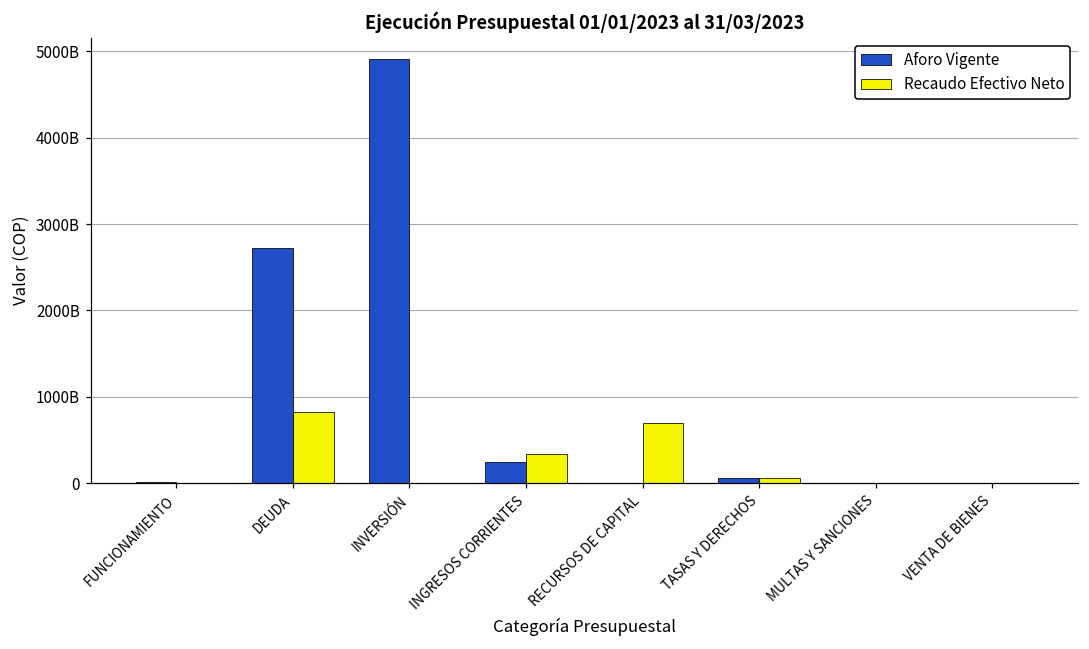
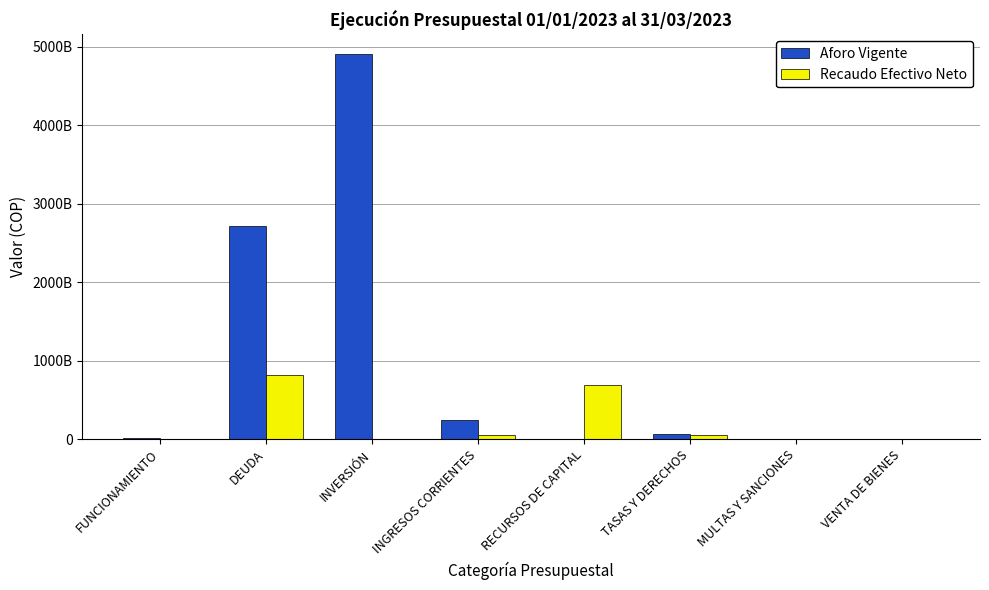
  {
    "Aforo Vigente": {
      "DEUDA": 2700000000000,
      "INVERSIÓN": 4900000000000,
      "INGRESOS CORRIENTES": 300000000000,
      "RECURSOS DE CAPITAL": 0,
      "TASAS Y DERECHOS": 100000000000,
      "MULTAS Y SANCIONES": 0,
      "VENTA DE BIENES": 0
    },
    "Recaudo Efectivo Neto": {
      "DEUDA": 800000000000,
-     "INGRESOS CORRIENTES": 300000000000,
+     "INGRESOS CORRIENTES": 100000000000,
      "RECURSOS DE CAPITAL": 700000000000,
      "TASAS Y DERECHOS": 100000000000
    }
  }
